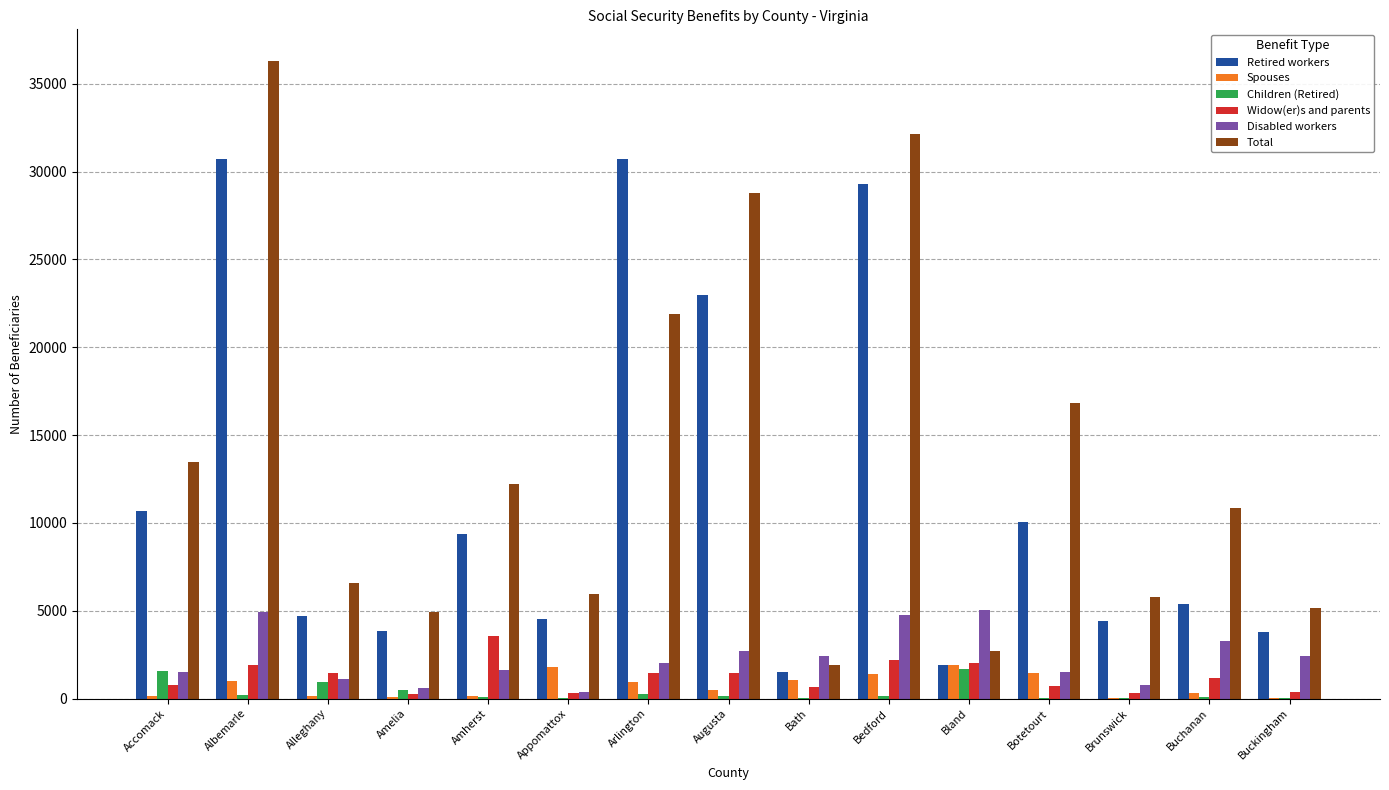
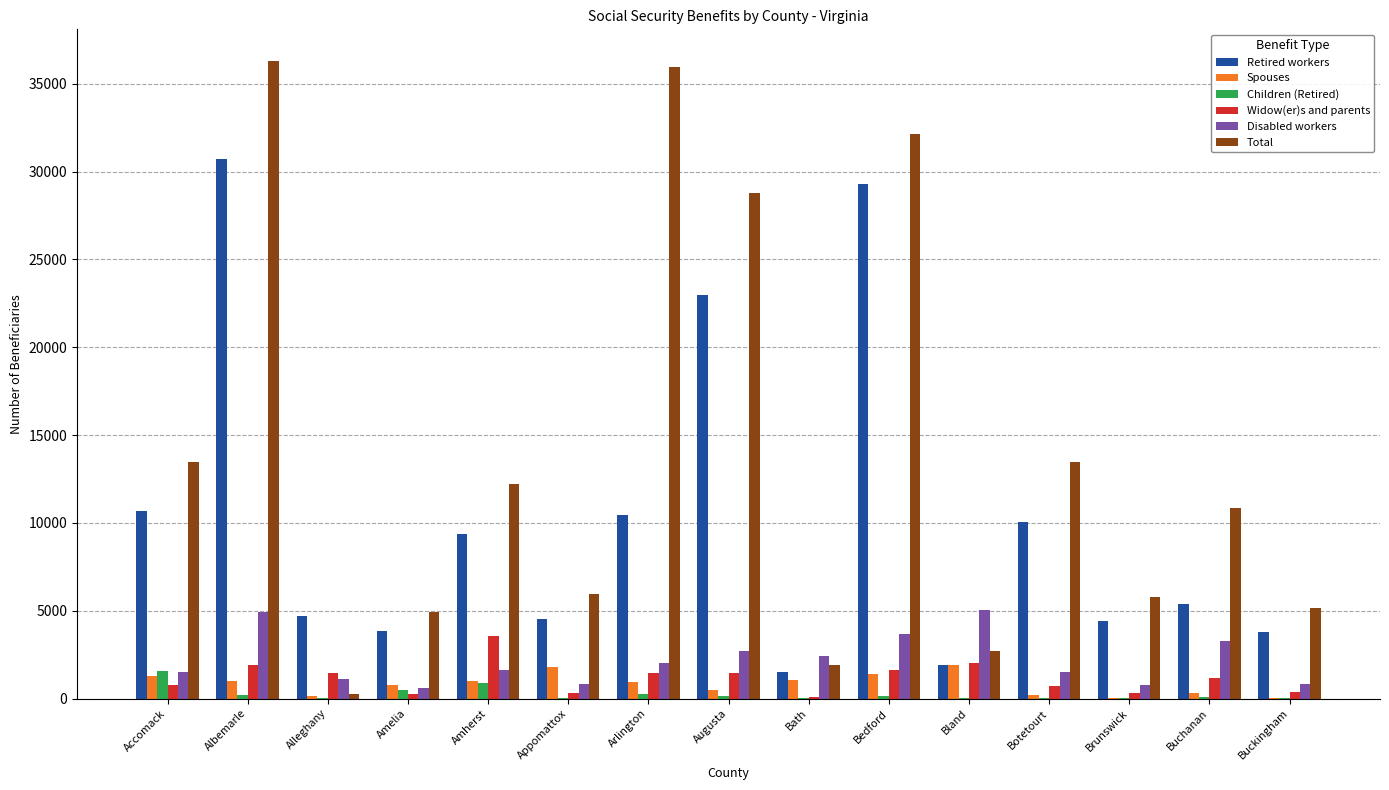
  {
    "Retired workers": {
      "Accomack": 10700,
      "Albemarle": 30700,
      "Alleghany": 4700,
      "Amelia": 3800,
      "Amherst": 9400,
      "Appomattox": 4500,
-     "Arlington": 30700,
+     "Arlington": 10400,
      "Augusta": 23000,
      "Bath": 1500,
      "Bedford": 29300,
      "Bland": 1900,
      "Botetourt": 10100,
      "Brunswick": 4400,
      "Buchanan": 5400,
      "Buckingham": 3800
    },
    "Spouses": {
-     "Accomack": 200,
+     "Accomack": 1300,
      "Albemarle": 1000,
      "Alleghany": 100,
-     "Amelia": 100,
-     "Amherst": 200,
+     "Amelia": 700,
+     "Amherst": 1000,
      "Appomattox": 1800,
      "Arlington": 900,
      "Augusta": 500,
      "Bath": 1000,
      "Bedford": 1400,
      "Bland": 1900,
-     "Botetourt": 1400,
+     "Botetourt": 200,
      "Buchanan": 300
    },
    "Children (Retired)": {
      "Accomack": 1600,
      "Albemarle": 200,
-     "Alleghany": 1000,
+     "Alleghany": 0,
      "Amelia": 500,
-     "Amherst": 100,
+     "Amherst": 900,
      "Arlington": 200,
      "Bedford": 100,
-     "Bland": 1700
+     "Bland": 0
    },
    "Widow(er)s and parents": {
      "Accomack": 700,
      "Albemarle": 1900,
      "Alleghany": 1400,
      "Amelia": 300,
      "Amherst": 3500,
      "Appomattox": 300,
      "Arlington": 1400,
      "Augusta": 1500,
-     "Bath": 700,
-     "Bedford": 2200,
+     "Bath": 100,
+     "Bedford": 1600,
      "Bland": 2000,
      "Botetourt": 700,
      "Brunswick": 300,
      "Buchanan": 1200,
      "Buckingham": 400
    },
    "Disabled workers": {
      "Accomack": 1500,
      "Albemarle": 4900,
      "Alleghany": 1100,
      "Amelia": 600,
      "Amherst": 1700,
-     "Appomattox": 400,
+     "Appomattox": 800,
      "Arlington": 2000,
      "Augusta": 2700,
      "Bath": 2400,
-     "Bedford": 4800,
+     "Bedford": 3700,
      "Bland": 5000,
      "Botetourt": 1500,
      "Brunswick": 800,
      "Buchanan": 3300,
-     "Buckingham": 2400
+     "Buckingham": 800
    },
    "Total": {
      "Accomack": 13500,
      "Albemarle": 36300,
-     "Alleghany": 6600,
+     "Alleghany": 200,
      "Amelia": 5000,
      "Amherst": 12200,
      "Appomattox": 6000,
-     "Arlington": 21900,
+     "Arlington": 36000,
      "Augusta": 28800,
      "Bath": 1900,
      "Bedford": 32200,
      "Bland": 2700,
-     "Botetourt": 16800,
+     "Botetourt": 13500,
      "Brunswick": 5800,
      "Buchanan": 10800,
      "Buckingham": 5100
    }
  }
